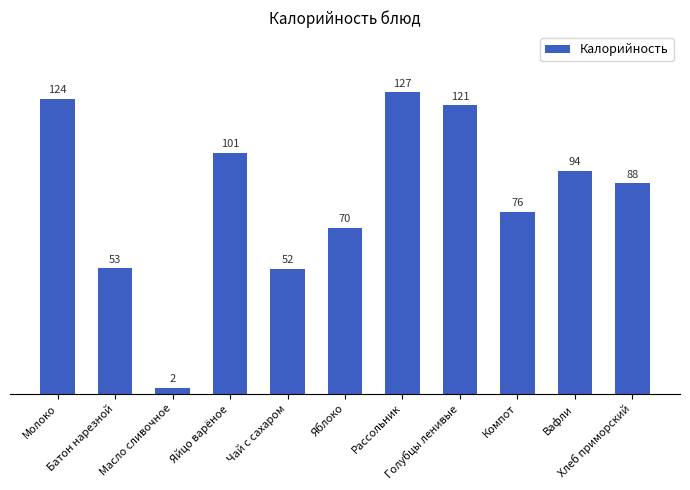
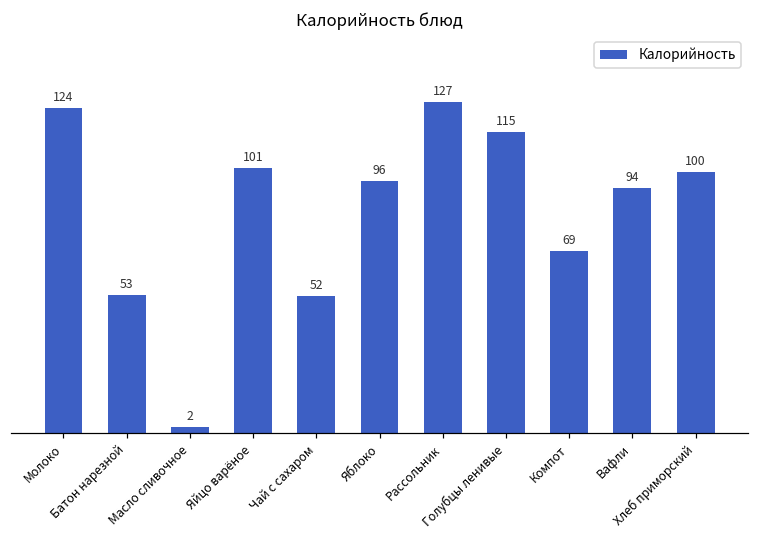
  {
    "Молоко": 124,
    "Батон нарезной": 53,
    "Масло сливочное": 2,
    "Яйцо варёное": 101,
    "Чай с сахаром": 52,
-   "Яблоко": 70,
+   "Яблоко": 96,
    "Рассольник": 127,
-   "Голубцы ленивые": 121,
-   "Компот": 76,
+   "Голубцы ленивые": 115,
+   "Компот": 69,
    "Вафли": 94,
-   "Хлеб приморский": 88
+   "Хлеб приморский": 100
  }
